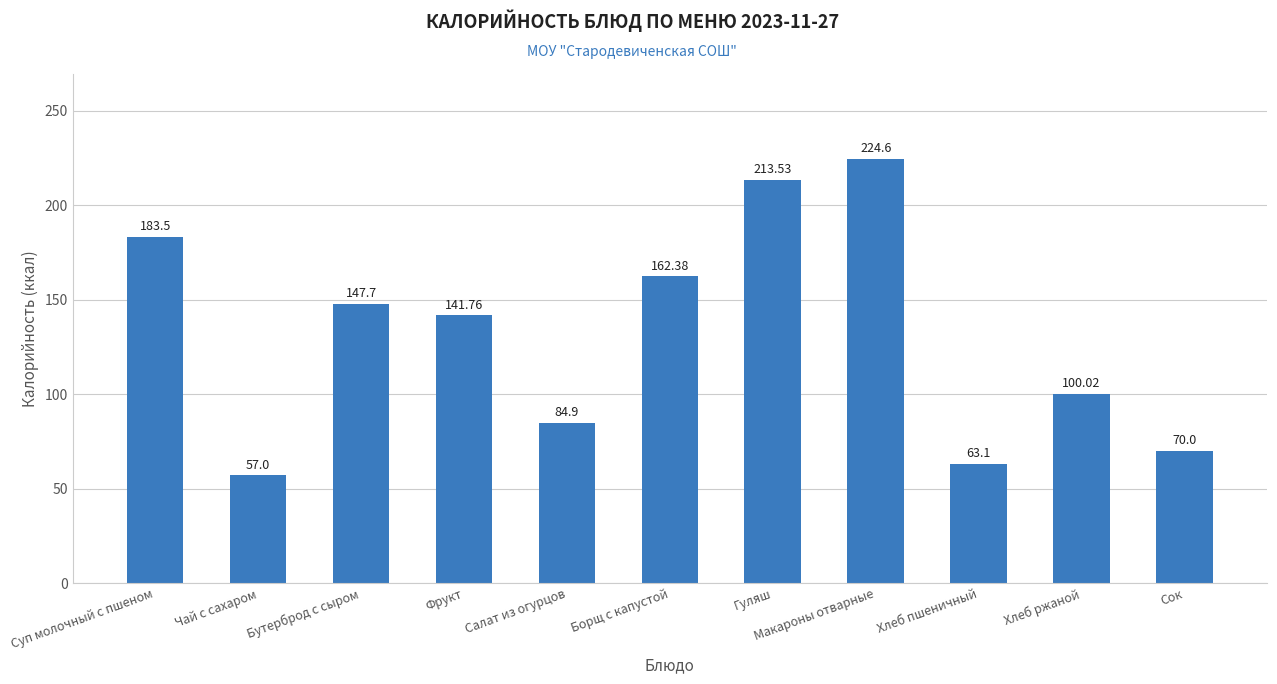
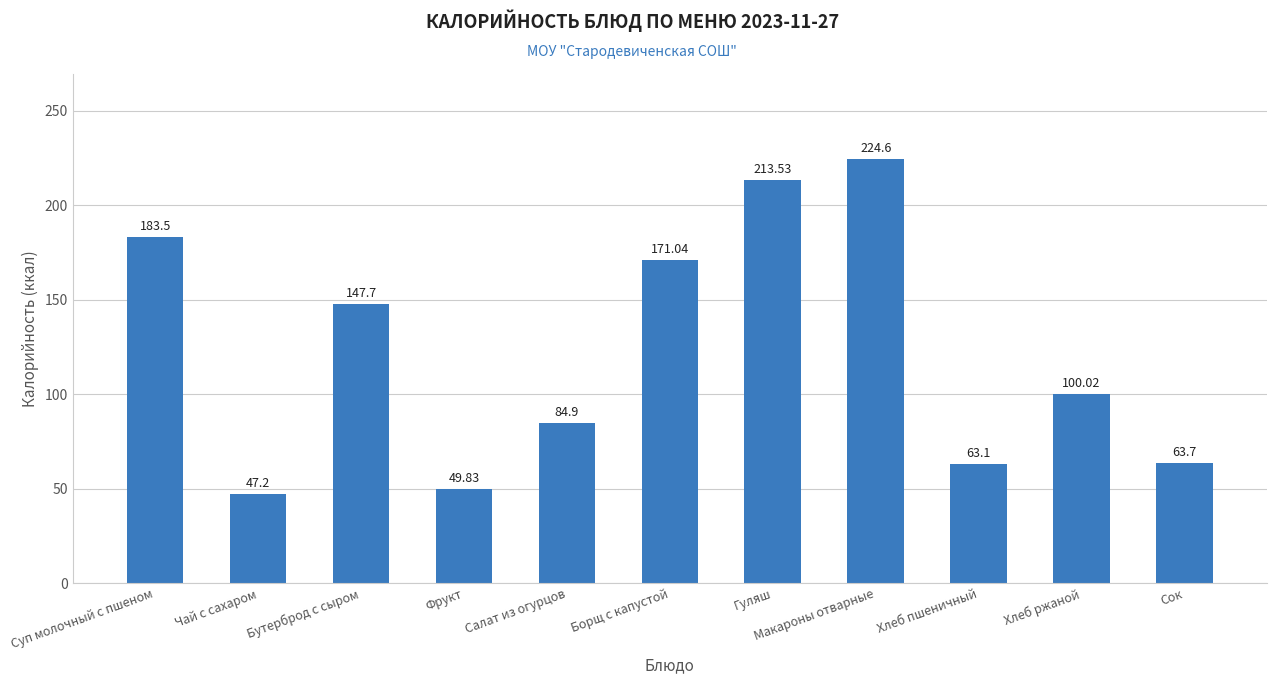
  {
    "Суп молочный с пшеном": 183.5,
-   "Чай с сахаром": 57.0,
+   "Чай с сахаром": 47.2,
    "Бутерброд с сыром": 147.7,
-   "Фрукт": 141.76,
+   "Фрукт": 49.83,
    "Салат из огурцов": 84.9,
-   "Борщ с капустой": 162.38,
+   "Борщ с капустой": 171.04,
    "Гуляш": 213.53,
    "Макароны отварные": 224.6,
    "Хлеб пшеничный": 63.1,
    "Хлеб ржаной": 100.02,
-   "Сок": 70.0
+   "Сок": 63.7
  }
